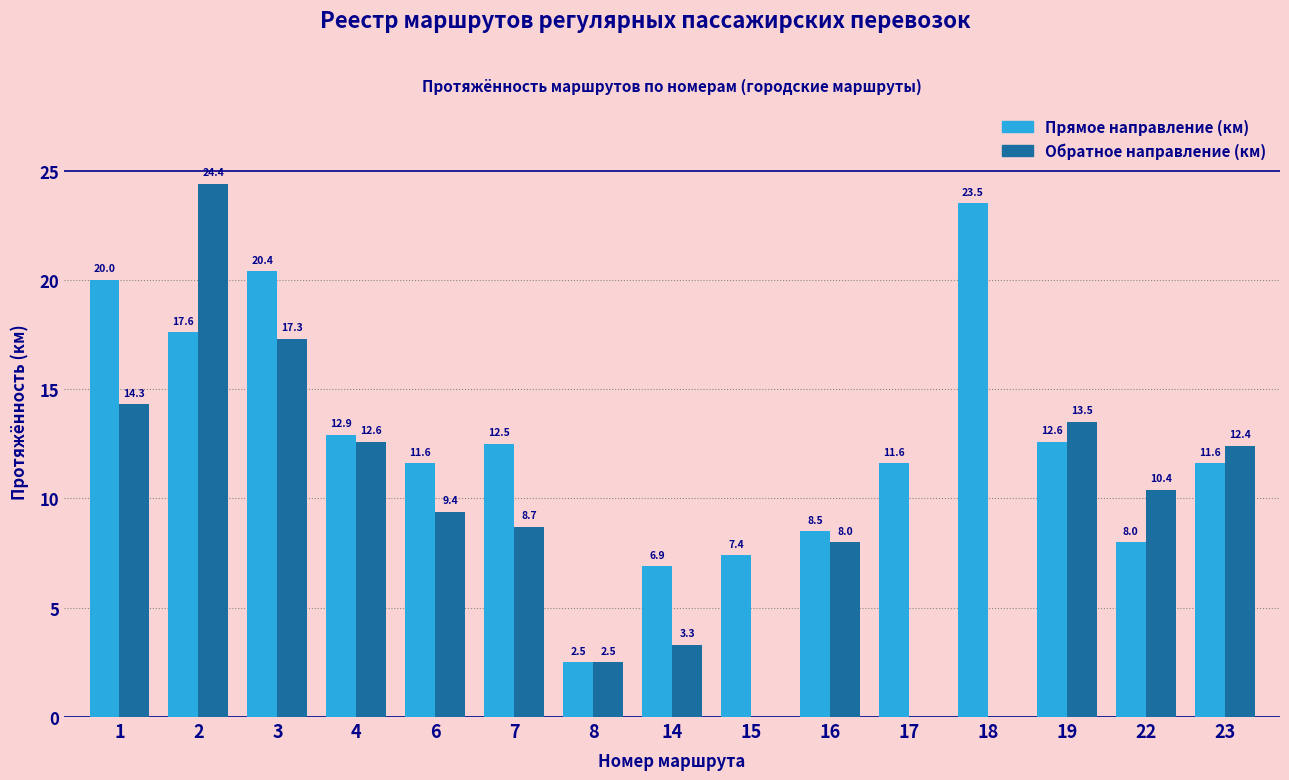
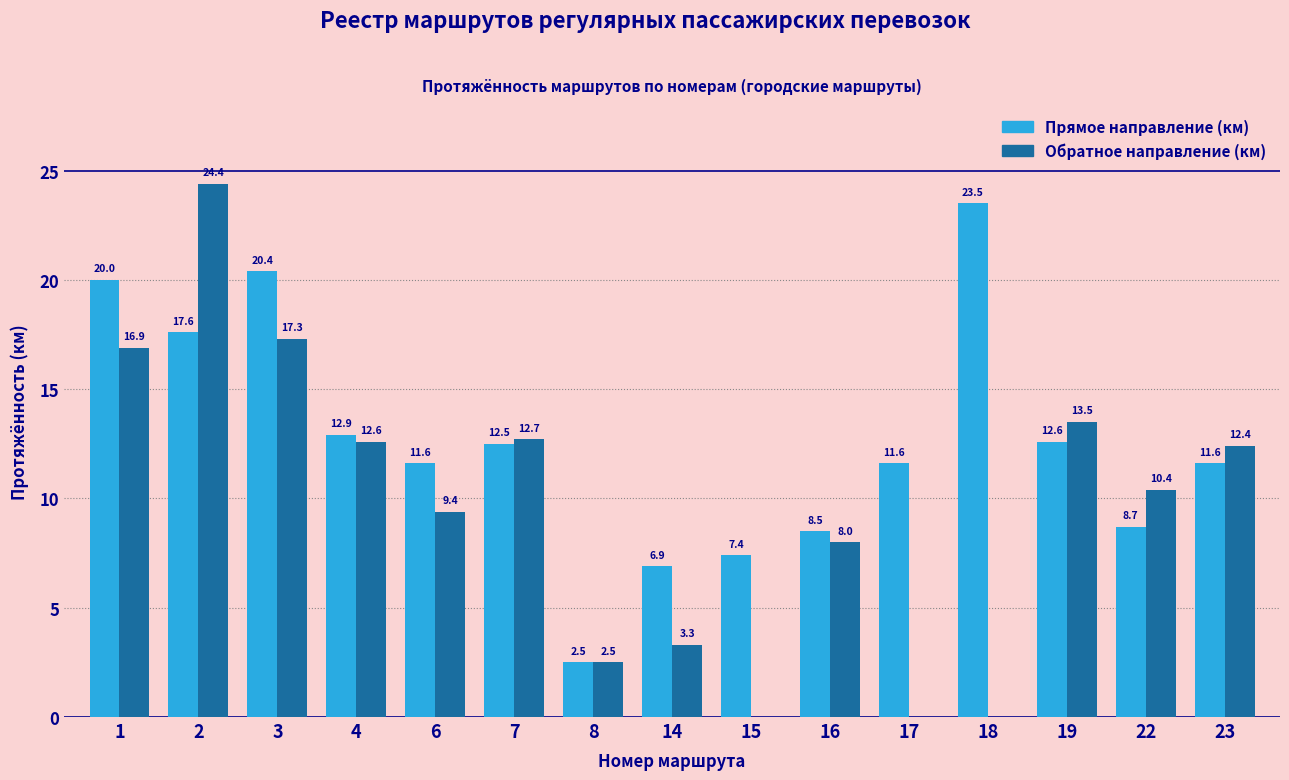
  {
    "Прямое направление (км)": {
      "1": 20.0,
      "2": 17.6,
      "3": 20.4,
      "4": 12.9,
      "6": 11.6,
      "7": 12.5,
      "8": 2.5,
      "14": 6.9,
      "15": 7.4,
      "16": 8.5,
      "17": 11.6,
      "18": 23.5,
      "19": 12.6,
-     "22": 8.0,
+     "22": 8.7,
      "23": 11.6
    },
    "Обратное направление (км)": {
-     "1": 14.3,
+     "1": 16.9,
      "2": 24.4,
      "3": 17.3,
      "4": 12.6,
      "6": 9.4,
-     "7": 8.7,
+     "7": 12.7,
      "8": 2.5,
      "14": 3.3,
      "16": 8.0,
      "19": 13.5,
      "22": 10.4,
      "23": 12.4
    }
  }
